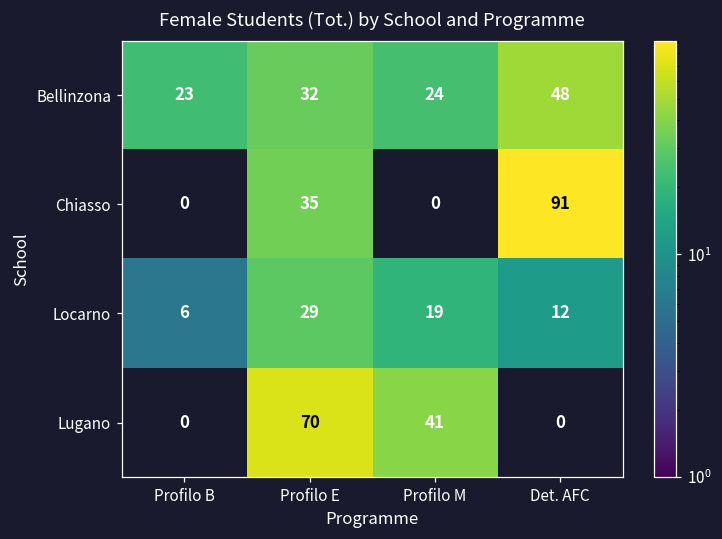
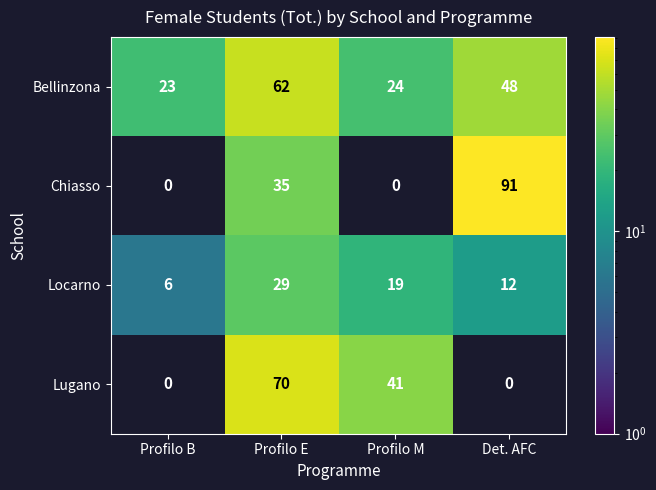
  {
    "Bellinzona": {
      "Profilo B": 23,
-     "Profilo E": 32,
+     "Profilo E": 62,
      "Profilo M": 24,
      "Det. AFC": 48
    },
    "Chiasso": {
      "Profilo E": 35,
      "Det. AFC": 91
    },
    "Locarno": {
      "Profilo B": 6,
      "Profilo E": 29,
      "Profilo M": 19,
      "Det. AFC": 12
    },
    "Lugano": {
      "Profilo E": 70,
      "Profilo M": 41
    }
  }
